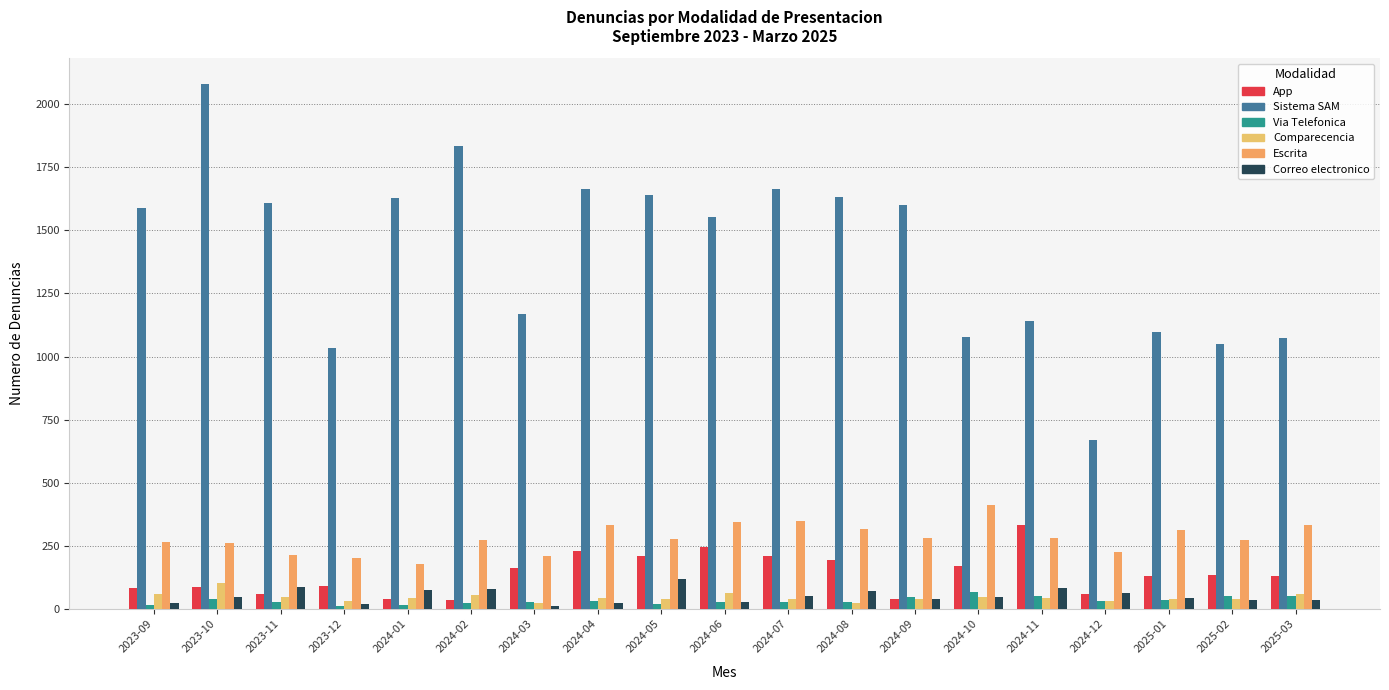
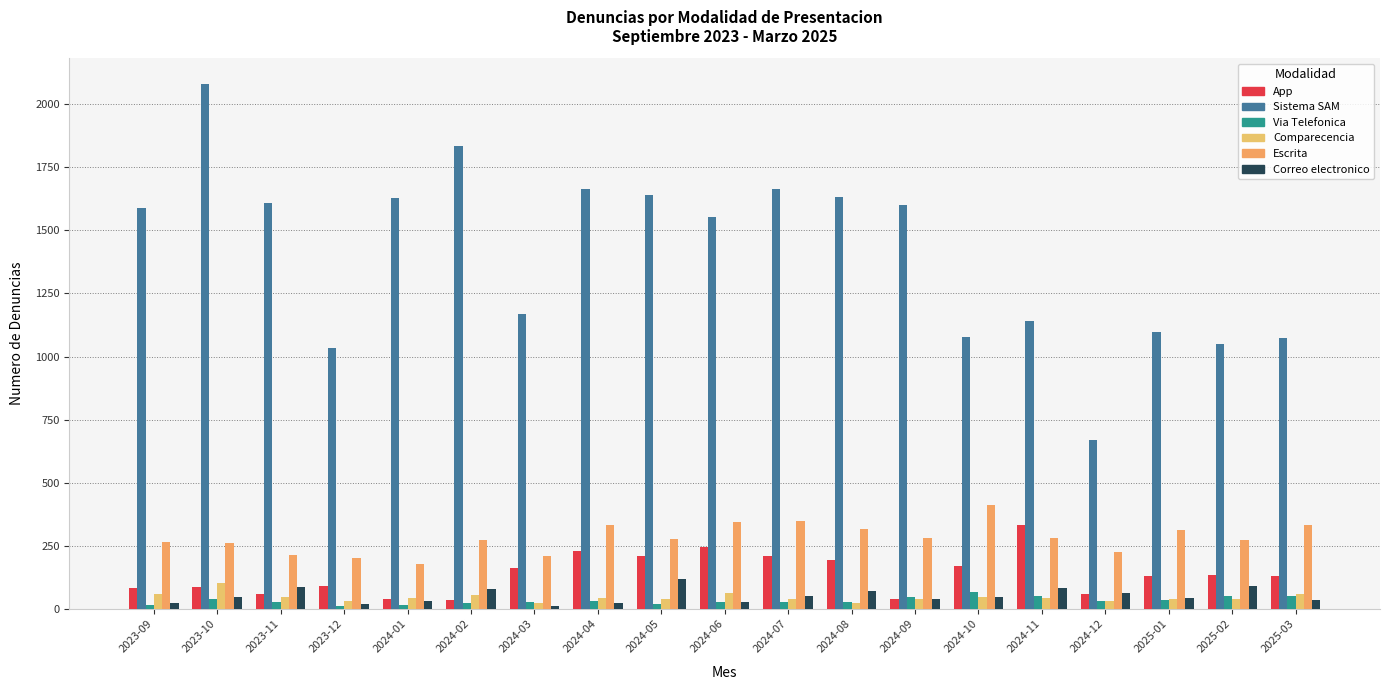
  {
    "App": {
      "2023-09": 80,
      "2023-10": 90,
      "2023-11": 60,
      "2023-12": 90,
      "2024-01": 40,
      "2024-02": 30,
      "2024-03": 160,
      "2024-04": 230,
      "2024-05": 210,
      "2024-06": 240,
      "2024-07": 210,
      "2024-08": 190,
      "2024-09": 40,
      "2024-10": 170,
      "2024-11": 330,
      "2024-12": 60,
      "2025-01": 130,
      "2025-02": 130,
      "2025-03": 130
    },
    "Correo electronico": {
      "2023-09": 20,
      "2023-10": 50,
      "2023-11": 90,
      "2023-12": 20,
-     "2024-01": 80,
+     "2024-01": 30,
      "2024-02": 80,
      "2024-03": 10,
      "2024-04": 20,
      "2024-05": 120,
      "2024-06": 30,
      "2024-07": 50,
      "2024-08": 70,
      "2024-09": 40,
      "2024-10": 50,
      "2024-11": 80,
      "2024-12": 70,
      "2025-01": 40,
-     "2025-02": 40,
+     "2025-02": 90,
      "2025-03": 30
    }
  }
